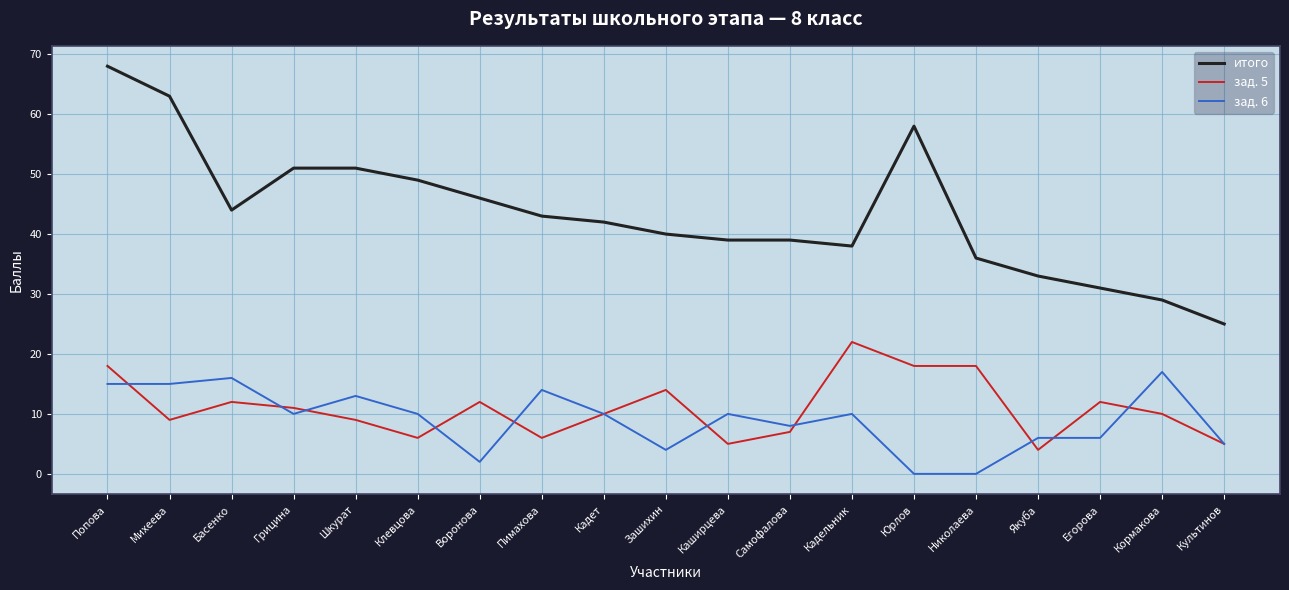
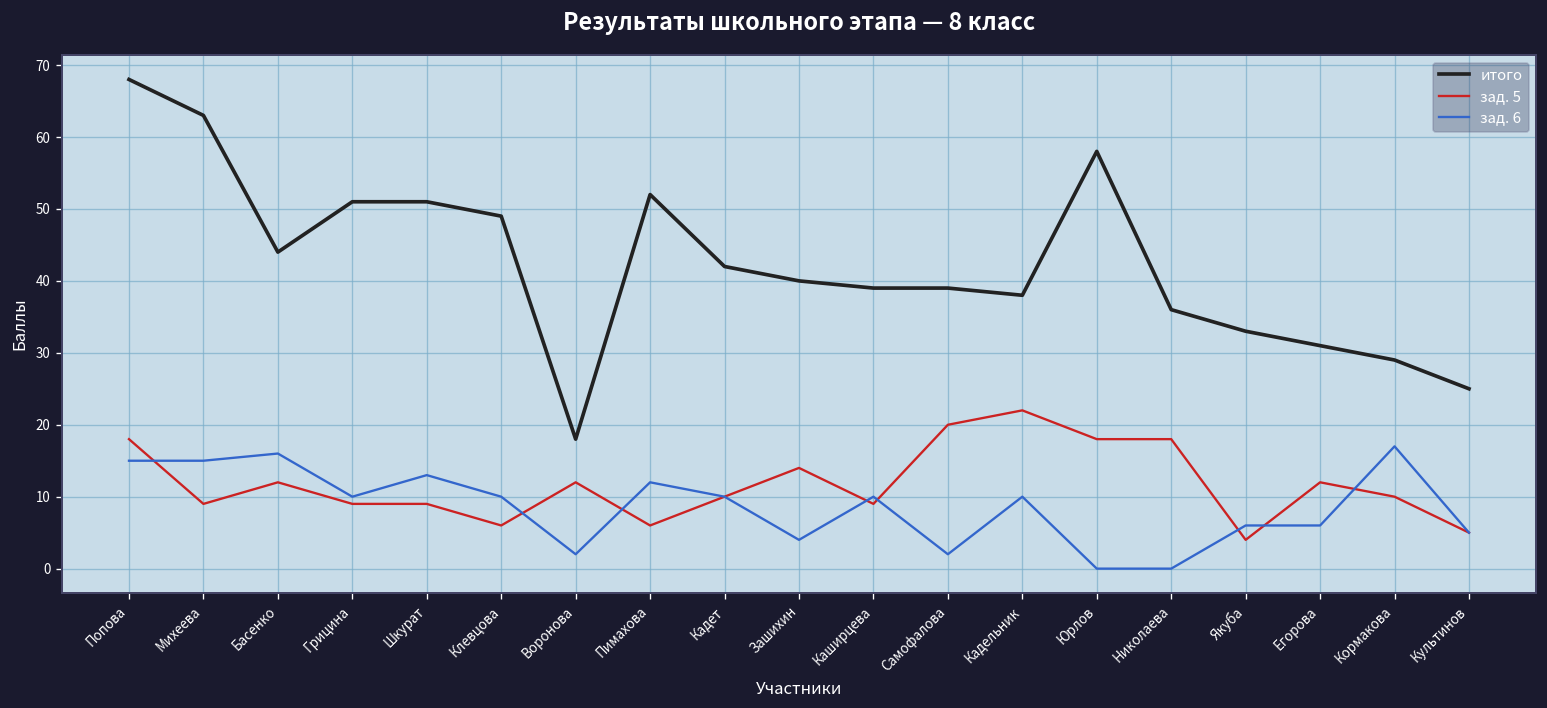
  {
    "итого": {
      "Попова": 68,
      "Михеева": 63,
      "Басенко": 44,
      "Грицина": 51,
      "Шкурат": 51,
      "Клевцова": 49,
-     "Воронова": 46,
-     "Пимахова": 43,
+     "Воронова": 18,
+     "Пимахова": 52,
      "Кадет": 42,
      "Зашихин": 40,
      "Каширцева": 39,
      "Самофалова": 39,
      "Кадельник": 38,
      "Юрлов": 58,
      "Николаева": 36,
      "Якуба": 33,
      "Егорова": 31,
      "Кормакова": 29,
      "Культинов": 25
    },
    "зад. 5": {
      "Попова": 18,
      "Михеева": 9,
      "Басенко": 12,
-     "Грицина": 11,
+     "Грицина": 9,
      "Шкурат": 9,
      "Клевцова": 6,
      "Воронова": 12,
      "Пимахова": 6,
      "Зашихин": 14,
-     "Каширцева": 5,
-     "Самофалова": 7,
+     "Каширцева": 9,
+     "Самофалова": 20,
      "Кадельник": 22,
      "Юрлов": 18,
      "Николаева": 18,
      "Якуба": 4,
      "Егорова": 12,
      "Кормакова": 10
    },
    "зад. 6": {
      "Попова": 15,
      "Михеева": 15,
      "Басенко": 16,
      "Грицина": 10,
      "Шкурат": 13,
      "Клевцова": 10,
      "Воронова": 2,
-     "Пимахова": 14,
+     "Пимахова": 12,
      "Зашихин": 4,
      "Каширцева": 10,
-     "Самофалова": 8,
+     "Самофалова": 2,
      "Кадельник": 10,
      "Юрлов": 0,
      "Николаева": 0,
      "Якуба": 6,
      "Егорова": 6,
      "Кормакова": 17
    }
  }
